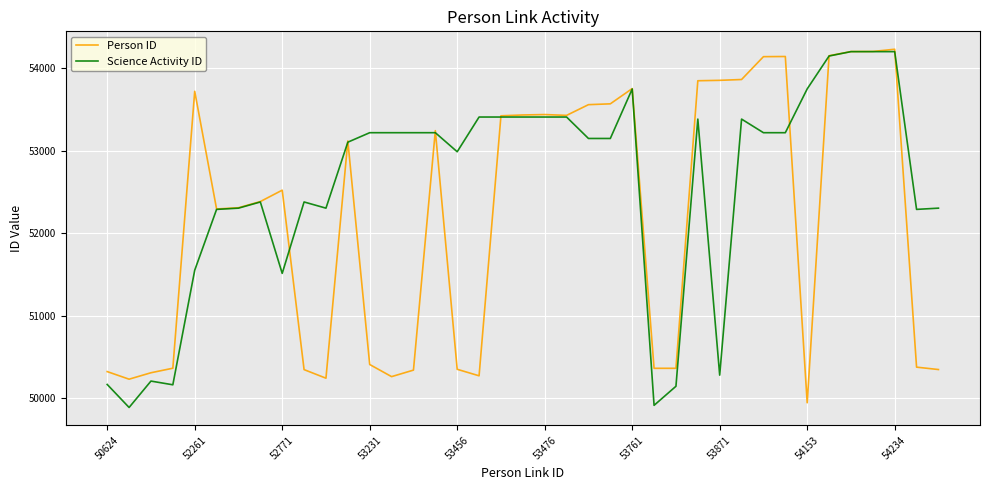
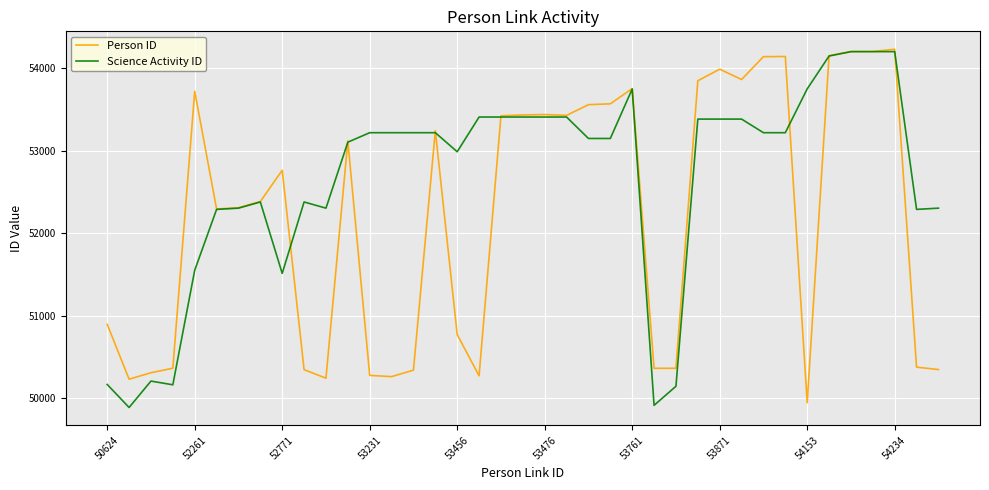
  {
    "Person ID": {
-     "50624": 50300,
+     "50624": 50900,
      "52261": 53700,
-     "52771": 52500,
-     "53231": 50400,
-     "53456": 50400,
-     "53871": 53900,
+     "52771": 52800,
+     "53231": 50300,
+     "53456": 50800,
+     "53871": 54000,
      "54153": 49900
    },
    "Science Activity ID": {
      "50624": 50200,
      "52261": 51600,
      "52771": 51500,
      "53231": 53200,
      "53456": 53000,
-     "53871": 50300,
+     "53871": 53400,
      "54153": 53800
    }
  }
